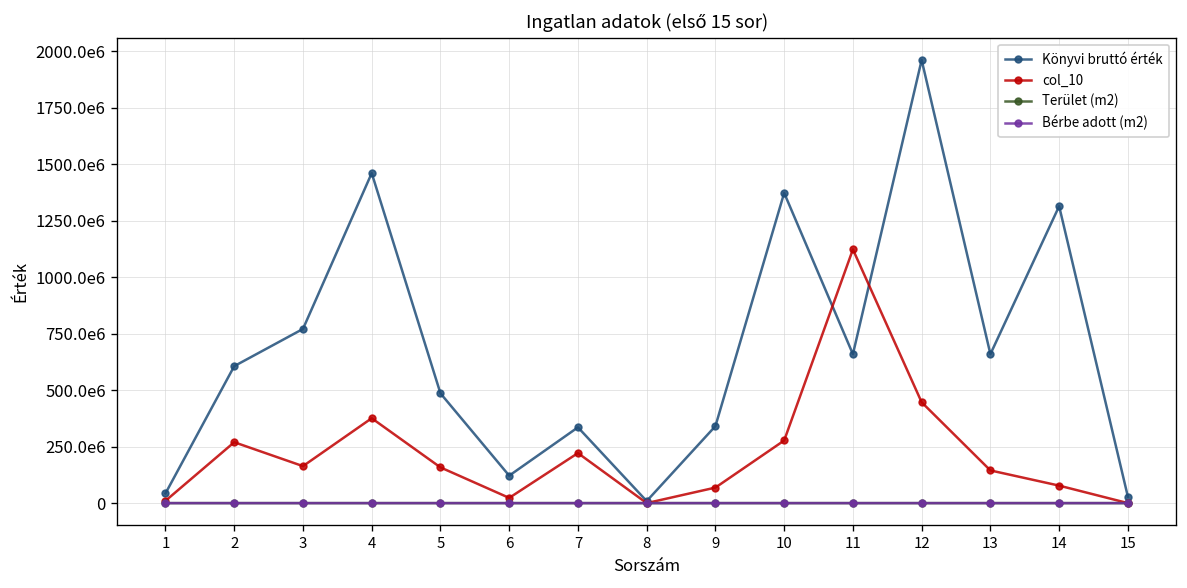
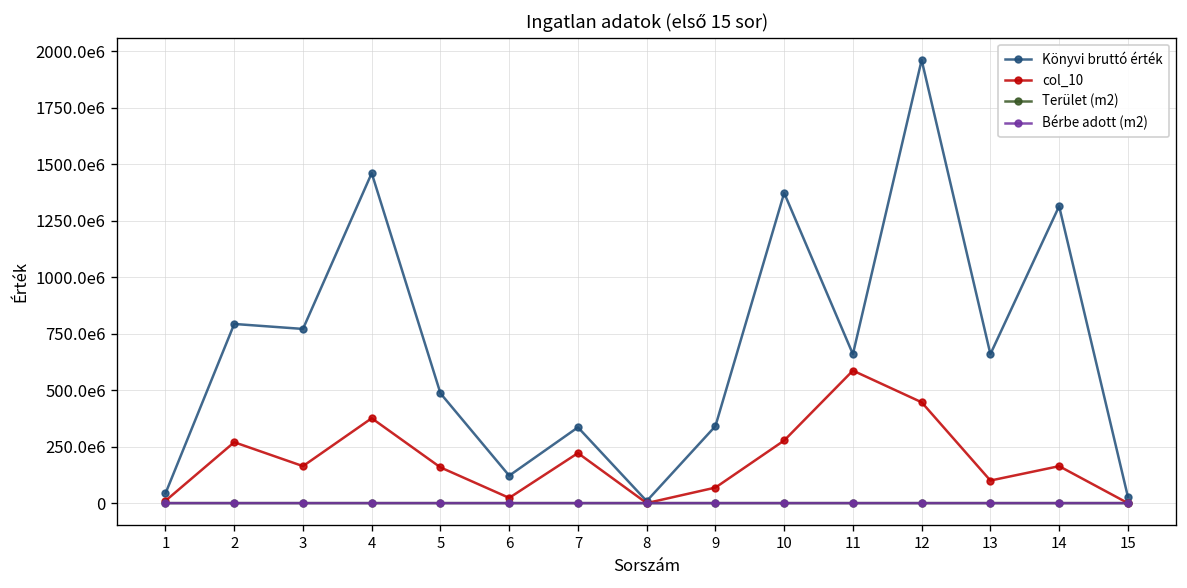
  {
    "Könyvi bruttó érték": {
      "1": 40000000,
-     "2": 610000000,
+     "2": 790000000,
      "3": 770000000,
      "4": 1460000000,
      "5": 490000000,
      "6": 120000000,
      "7": 340000000,
      "9": 340000000,
      "10": 1370000000,
      "11": 660000000,
      "12": 1960000000,
      "13": 660000000,
      "14": 1310000000,
      "15": 30000000
    },
    "col_10": {
      "2": 270000000,
      "3": 160000000,
      "4": 380000000,
      "5": 160000000,
      "6": 20000000,
      "7": 220000000,
      "9": 70000000,
      "10": 280000000,
-     "11": 1120000000,
+     "11": 590000000,
      "12": 450000000,
-     "13": 140000000,
-     "14": 80000000
+     "13": 100000000,
+     "14": 160000000
    },
    "Bérbe adott (m2)": {
      "2": 0,
      "3": 0,
      "4": 0,
      "5": 0,
      "6": 0,
      "7": 0,
      "9": 0,
      "10": 0,
      "11": 0,
      "12": 0,
      "13": 0,
      "14": 0
    }
  }
